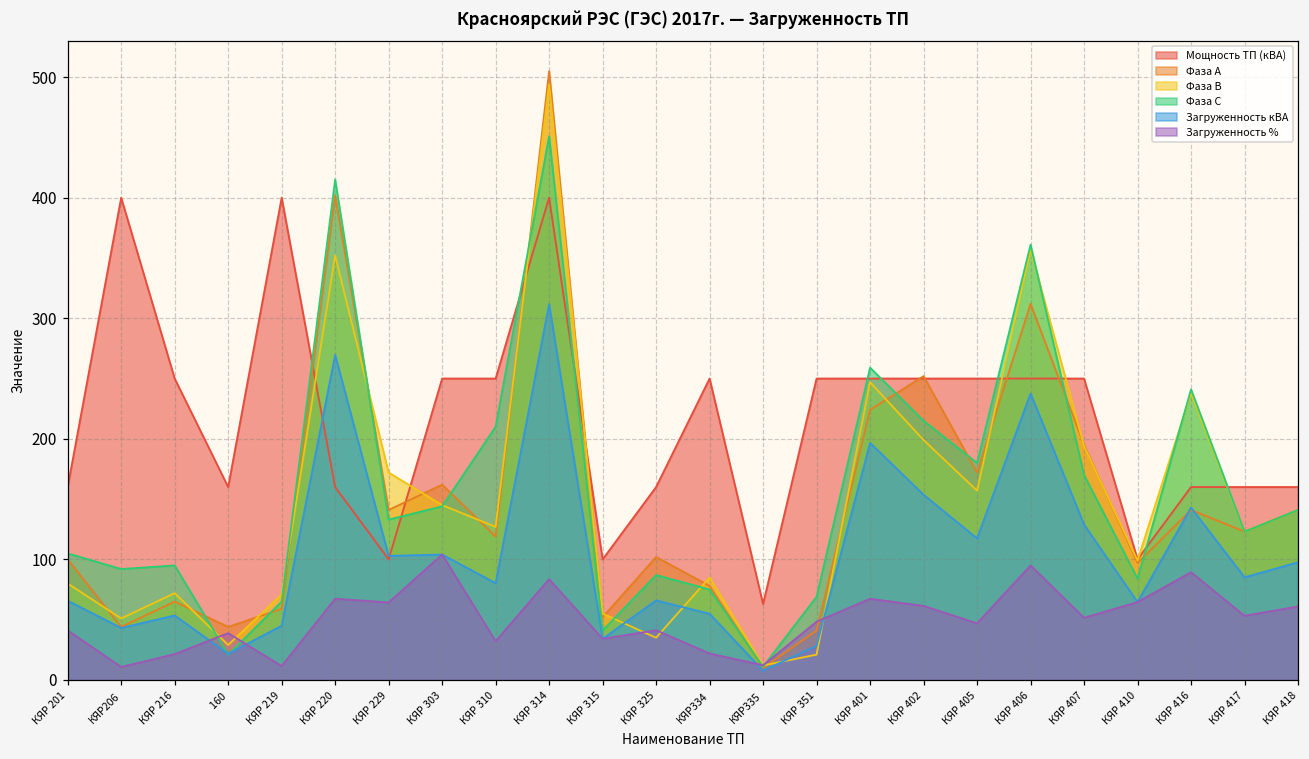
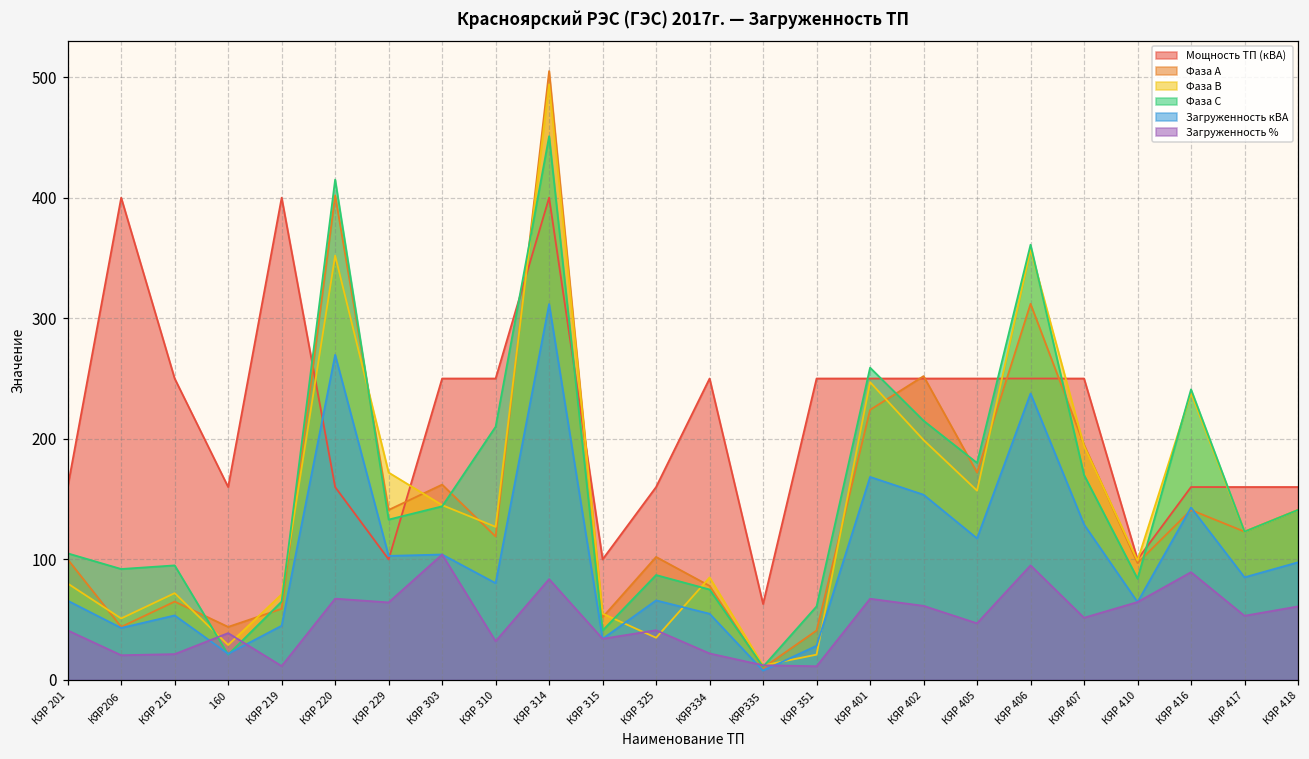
  {
    "Фаза В": {
      "КЯР 201": 80,
      "КЯР206": 51,
      "КЯР 216": 72,
      "160": 29,
      "КЯР 219": 71,
      "КЯР 220": 352,
      "КЯР 229": 172,
      "КЯР 310": 127,
      "КЯР 314": 494,
      "КЯР 315": 55,
      "КЯР 325": 35,
      "КЯР334": 85,
      "КЯР 351": 21,
      "КЯР 401": 247,
      "КЯР 402": 199,
      "КЯР 405": 157,
      "КЯР 406": 357,
      "КЯР 416": 238
    },
    "Фаза С": {
      "КЯР 201": 105,
      "КЯР206": 92,
      "КЯР 216": 95,
      "КЯР 219": 65,
      "КЯР 220": 415,
      "КЯР 229": 133,
      "КЯР 310": 210,
      "КЯР 314": 451,
      "КЯР 315": 41,
      "КЯР 325": 87,
      "КЯР334": 75,
-     "КЯР 351": 69,
+     "КЯР 351": 61,
      "КЯР 401": 259,
      "КЯР 402": 215,
      "КЯР 405": 180,
      "КЯР 406": 361,
      "КЯР 407": 170,
      "КЯР 410": 84,
      "КЯР 416": 241
    },
    "Загруженность кВА": {
      "КЯР 201": 66,
      "КЯР 216": 54,
      "КЯР 219": 45,
      "КЯР 220": 270,
      "КЯР 229": 103,
      "КЯР 310": 80,
      "КЯР 314": 312,
      "КЯР 325": 66,
      "КЯР334": 55,
      "КЯР 351": 28,
-     "КЯР 401": 197,
+     "КЯР 401": 168,
      "КЯР 402": 154,
      "КЯР 405": 117,
      "КЯР 406": 238,
      "КЯР 407": 129,
      "КЯР 417": 85,
      "КЯР 418": 98
    },
    "Загруженность %": {
      "КЯР 201": 41,
-     "КЯР206": 11,
+     "КЯР206": 21,
      "КЯР 216": 21,
      "160": 39,
      "КЯР 219": 12,
      "КЯР 220": 67,
      "КЯР 229": 64,
      "КЯР 310": 32,
      "КЯР 314": 84,
      "КЯР 325": 41,
      "КЯР334": 22,
-     "КЯР 351": 48,
+     "КЯР 351": 11,
      "КЯР 401": 67,
      "КЯР 402": 61,
      "КЯР 405": 47,
      "КЯР 406": 95,
      "КЯР 407": 52,
      "КЯР 416": 89,
      "КЯР 417": 53,
      "КЯР 418": 61
    }
  }
